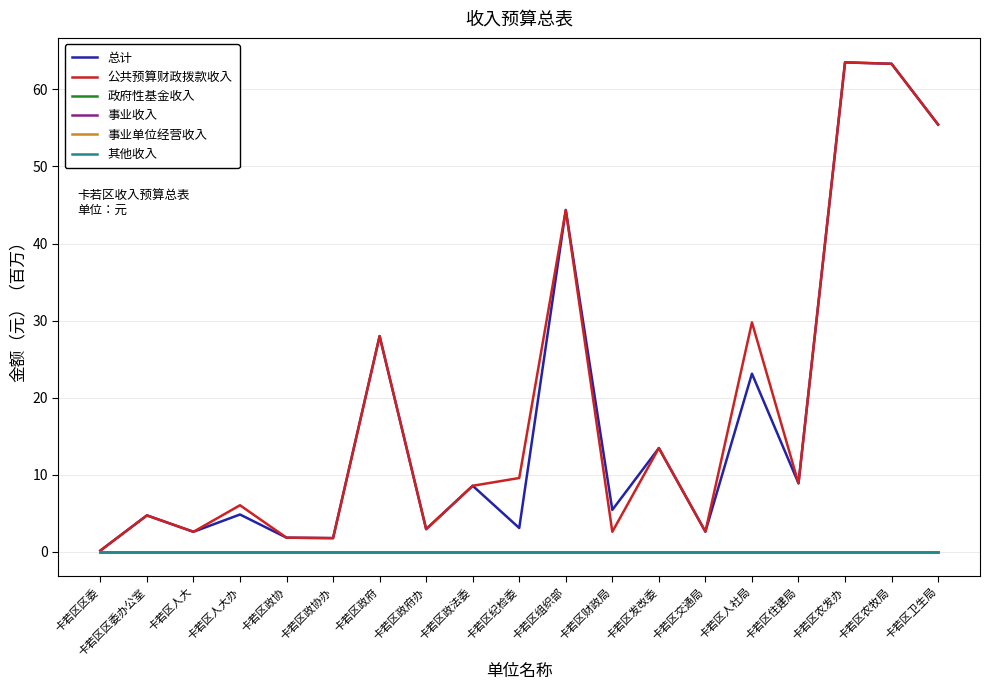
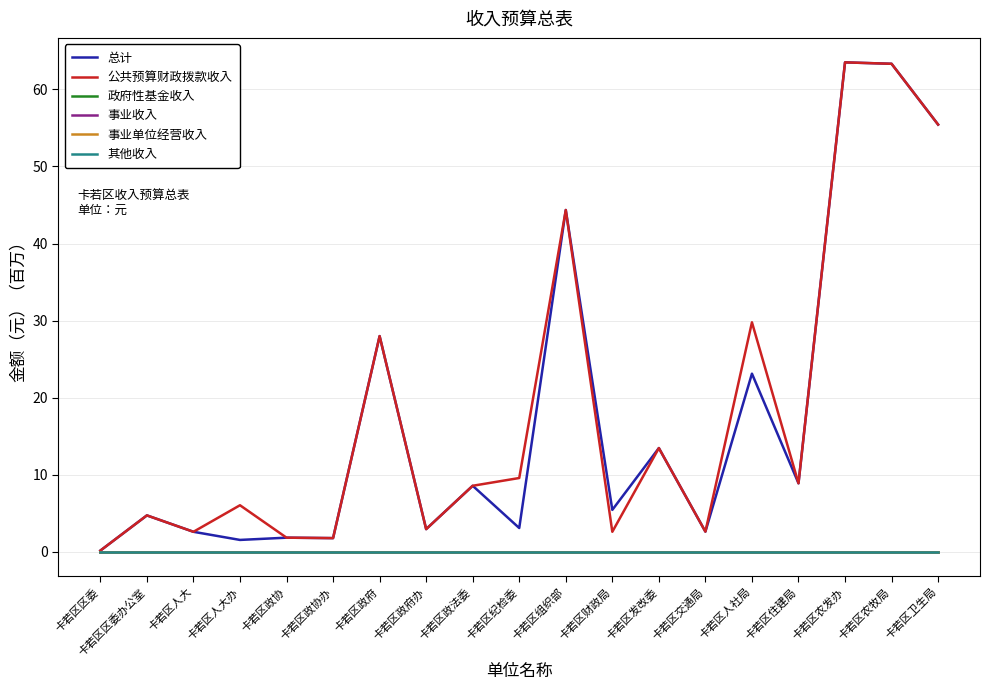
  {
    "总计": {
-     "卡若区人大办": 5,
+     "卡若区人大办": 2,
      "卡若区纪检委": 3,
      "卡若区财政局": 5,
      "卡若区人社局": 23
    },
    "公共预算财政拨款收入": {
      "卡若区人大办": 6,
      "卡若区纪检委": 10,
      "卡若区财政局": 3,
      "卡若区人社局": 30
    },
    "其他收入": {
      "卡若区区委办公室": 0,
      "卡若区人大": 0,
      "卡若区人大办": 0,
      "卡若区政协": 0,
      "卡若区政协办": 0,
      "卡若区政府": 0,
      "卡若区政府办": 0,
      "卡若区政法委": 0,
      "卡若区纪检委": 0,
      "卡若区组织部": 0,
      "卡若区财政局": 0,
      "卡若区发改委": 0,
      "卡若区交通局": 0,
      "卡若区人社局": 0,
      "卡若区住建局": 0,
      "卡若区农发办": 0,
      "卡若区农牧局": 0,
      "卡若区卫生局": 0
    }
  }
